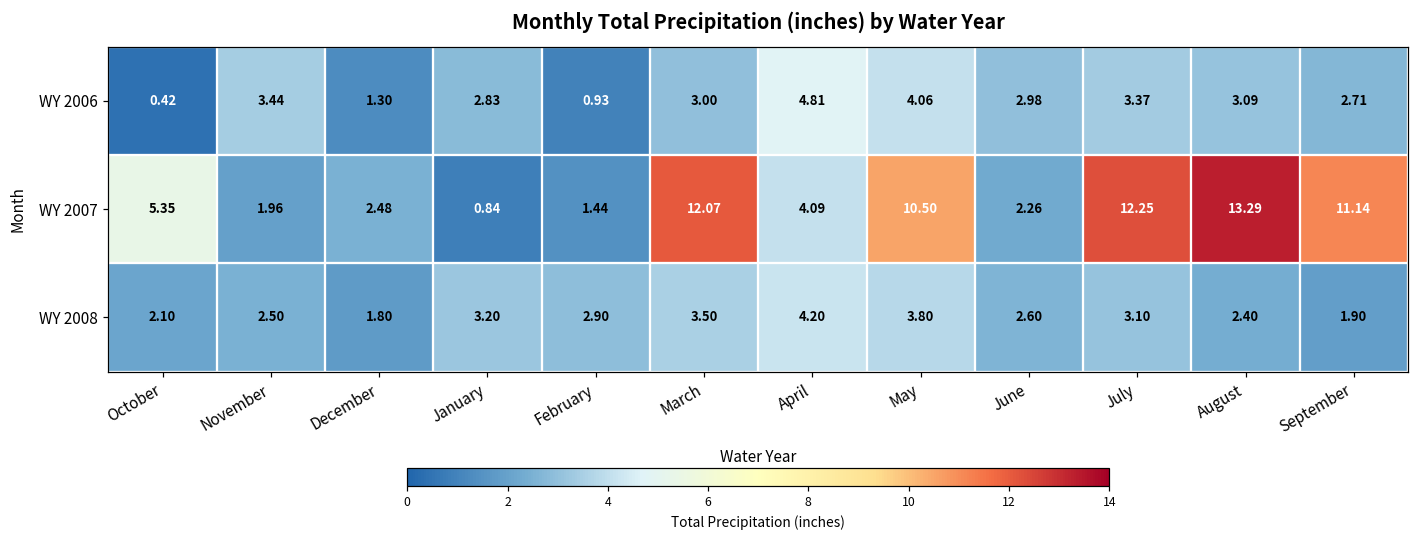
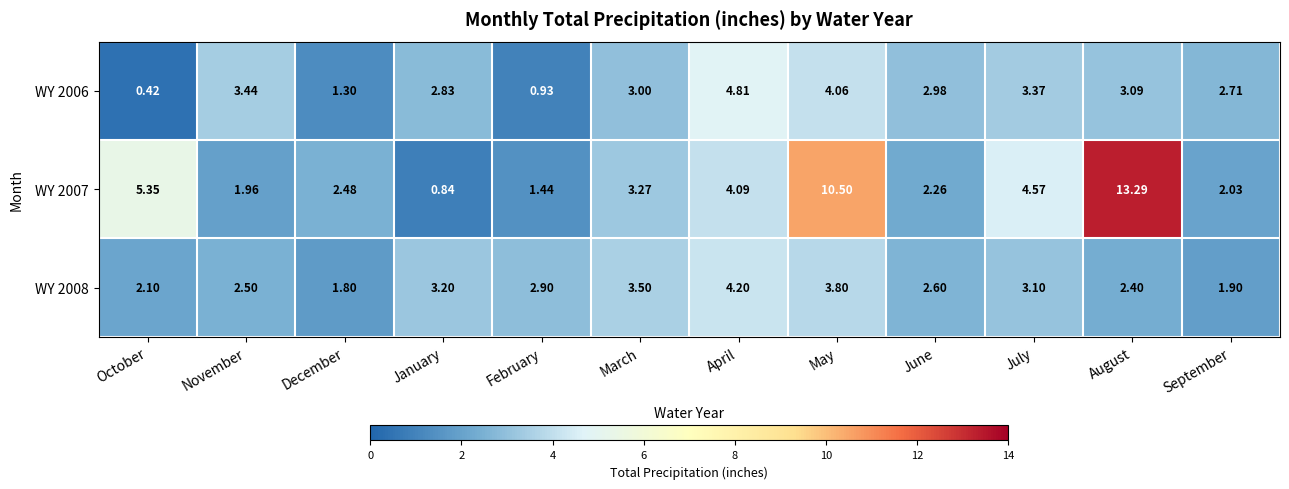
  {
    "WY 2006": {
      "October": 0.42,
      "November": 3.44,
      "December": 1.30,
      "January": 2.83,
      "February": 0.93,
      "March": 3.00,
      "April": 4.81,
      "May": 4.06,
      "June": 2.98,
      "July": 3.37,
      "August": 3.09,
      "September": 2.71
    },
    "WY 2007": {
      "October": 5.35,
      "November": 1.96,
      "December": 2.48,
      "January": 0.84,
      "February": 1.44,
-     "March": 12.07,
+     "March": 3.27,
      "April": 4.09,
      "May": 10.50,
      "June": 2.26,
-     "July": 12.25,
+     "July": 4.57,
      "August": 13.29,
-     "September": 11.14
+     "September": 2.03
    },
    "WY 2008": {
      "October": 2.10,
      "November": 2.50,
      "December": 1.80,
      "January": 3.20,
      "February": 2.90,
      "March": 3.50,
      "April": 4.20,
      "May": 3.80,
      "June": 2.60,
      "July": 3.10,
      "August": 2.40,
      "September": 1.90
    }
  }
